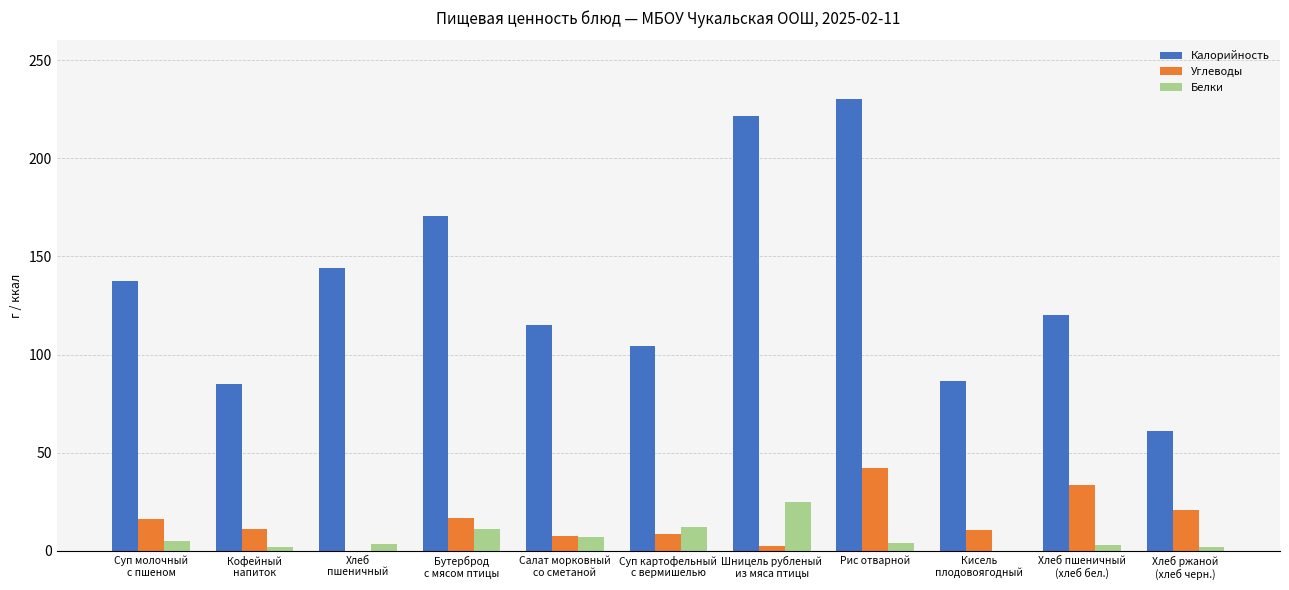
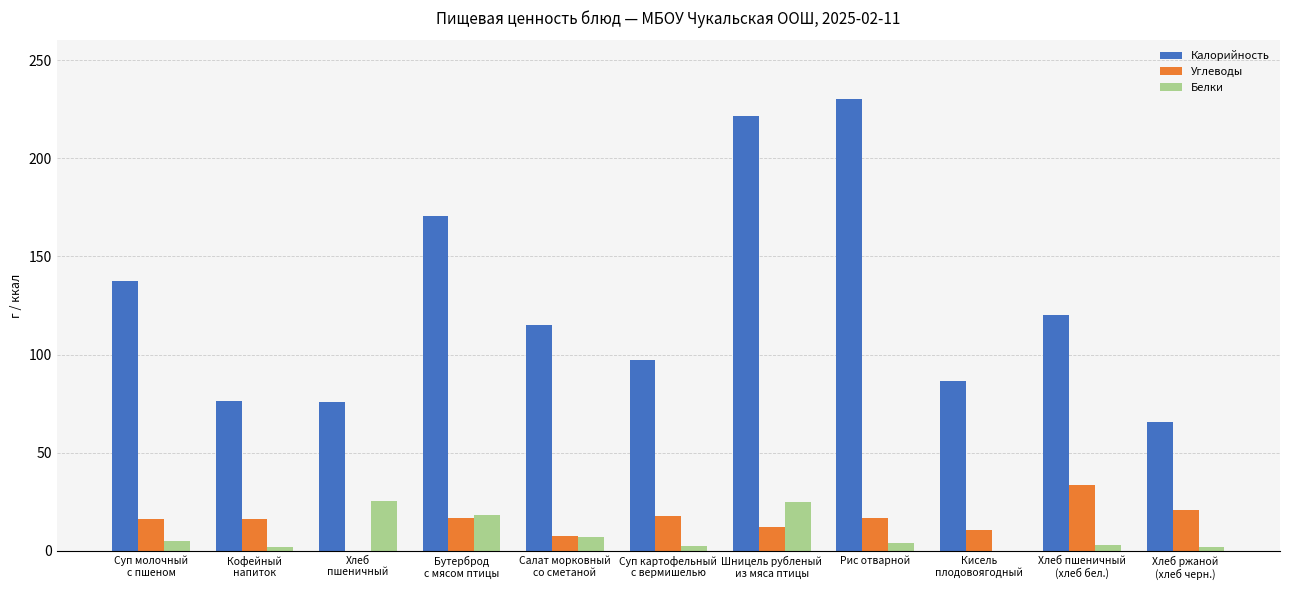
  {
    "Калорийность": {
      "Суп молочный с пшеном": 137,
-     "Кофейный напиток": 85,
-     "Хлеб пшеничный": 144,
+     "Кофейный напиток": 76,
+     "Хлеб пшеничный": 76,
      "Бутерброд с мясом птицы": 171,
      "Салат морковный со сметаной": 115,
-     "Суп картофельный с вермишелью": 104,
+     "Суп картофельный с вермишелью": 97,
      "Шницель рубленый из мяса птицы": 222,
      "Рис отварной": 230,
      "Кисель плодовоягодный": 86,
      "Хлеб пшеничный (хлеб бел.)": 120,
-     "Хлеб ржаной (хлеб черн.)": 61
+     "Хлеб ржаной (хлеб черн.)": 66
    },
    "Углеводы": {
      "Суп молочный с пшеном": 16,
-     "Кофейный напиток": 11,
+     "Кофейный напиток": 16,
      "Хлеб пшеничный": 0,
      "Бутерброд с мясом птицы": 17,
      "Салат морковный со сметаной": 8,
-     "Суп картофельный с вермишелью": 9,
-     "Шницель рубленый из мяса птицы": 3,
-     "Рис отварной": 42,
+     "Суп картофельный с вермишелью": 18,
+     "Шницель рубленый из мяса птицы": 12,
+     "Рис отварной": 17,
      "Кисель плодовоягодный": 11,
      "Хлеб пшеничный (хлеб бел.)": 33,
      "Хлеб ржаной (хлеб черн.)": 21
    },
    "Белки": {
      "Суп молочный с пшеном": 5,
      "Кофейный напиток": 2,
-     "Хлеб пшеничный": 3,
-     "Бутерброд с мясом птицы": 11,
+     "Хлеб пшеничный": 25,
+     "Бутерброд с мясом птицы": 18,
      "Салат морковный со сметаной": 7,
-     "Суп картофельный с вермишелью": 12,
+     "Суп картофельный с вермишелью": 3,
      "Шницель рубленый из мяса птицы": 25,
      "Рис отварной": 4,
      "Кисель плодовоягодный": 0,
      "Хлеб пшеничный (хлеб бел.)": 3,
      "Хлеб ржаной (хлеб черн.)": 2
    }
  }
